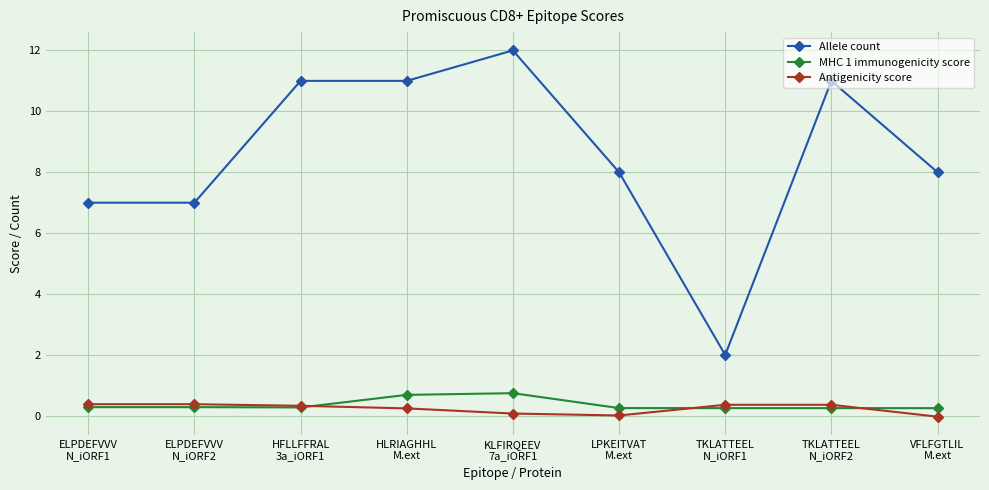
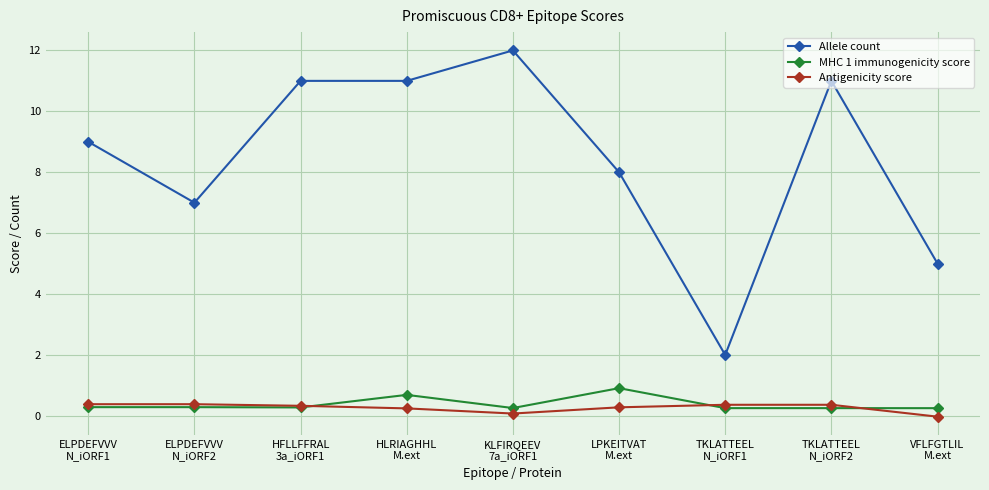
  {
    "Allele count": {
-     "ELPDEFVVV N_iORF1": 7,
+     "ELPDEFVVV N_iORF1": 9,
      "ELPDEFVVV N_iORF2": 7,
      "HFLLFFRAL 3a_iORF1": 11,
      "HLRIAGHHL M.ext": 11,
      "KLFIRQEEV 7a_iORF1": 12,
      "LPKEITVAT M.ext": 8,
      "TKLATTEEL N_iORF1": 2,
-     "VFLFGTLIL M.ext": 8
+     "VFLFGTLIL M.ext": 5
    },
    "MHC 1 immunogenicity score": {
      "ELPDEFVVV N_iORF1": 0.3,
      "ELPDEFVVV N_iORF2": 0.3,
      "HLRIAGHHL M.ext": 0.7,
-     "KLFIRQEEV 7a_iORF1": 0.7,
-     "LPKEITVAT M.ext": 0.3,
+     "KLFIRQEEV 7a_iORF1": 0.3,
+     "LPKEITVAT M.ext": 0.9,
      "TKLATTEEL N_iORF1": 0.3,
      "TKLATTEEL N_iORF2": 0.3,
      "VFLFGTLIL M.ext": 0.3
    },
    "Antigenicity score": {
      "ELPDEFVVV N_iORF1": 0.4,
      "ELPDEFVVV N_iORF2": 0.4,
      "HLRIAGHHL M.ext": 0.2,
      "KLFIRQEEV 7a_iORF1": 0.1,
-     "LPKEITVAT M.ext": 0.0,
+     "LPKEITVAT M.ext": 0.3,
      "TKLATTEEL N_iORF1": 0.4,
      "TKLATTEEL N_iORF2": 0.4,
      "VFLFGTLIL M.ext": 0.0
    }
  }
